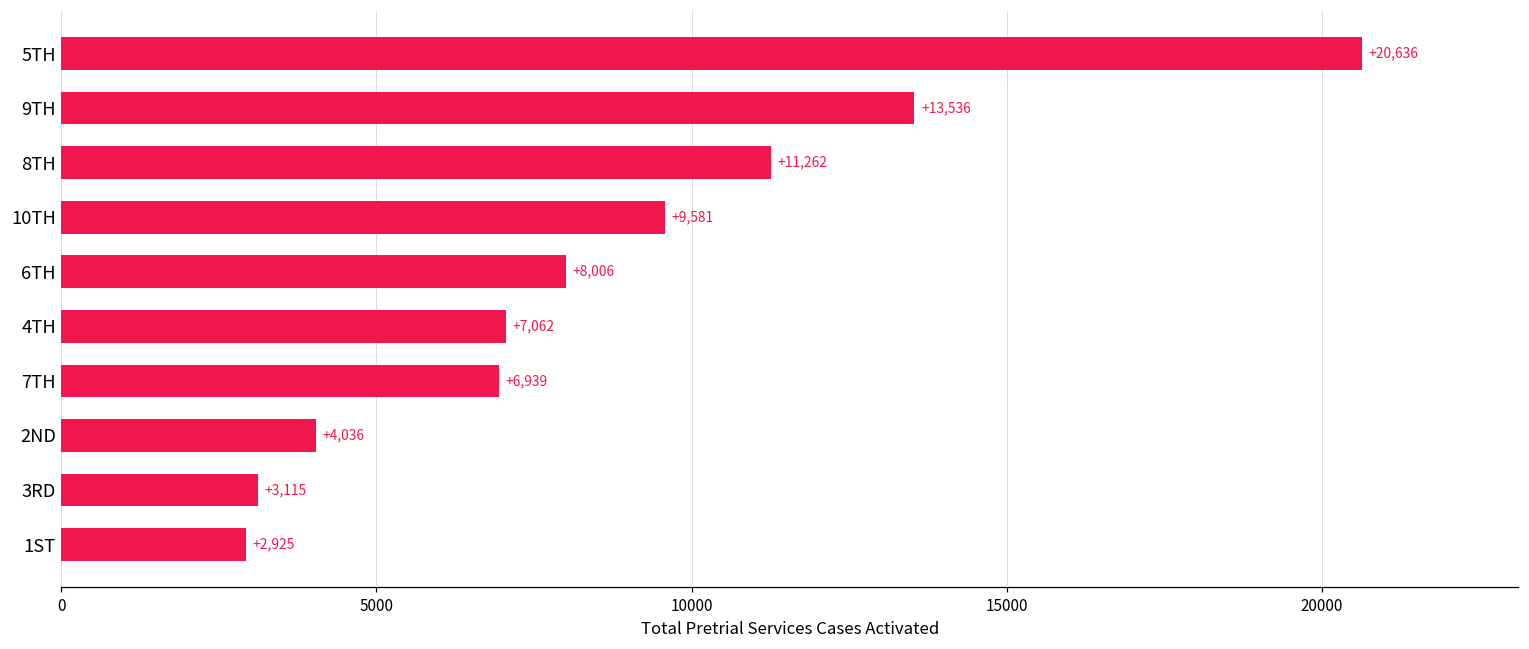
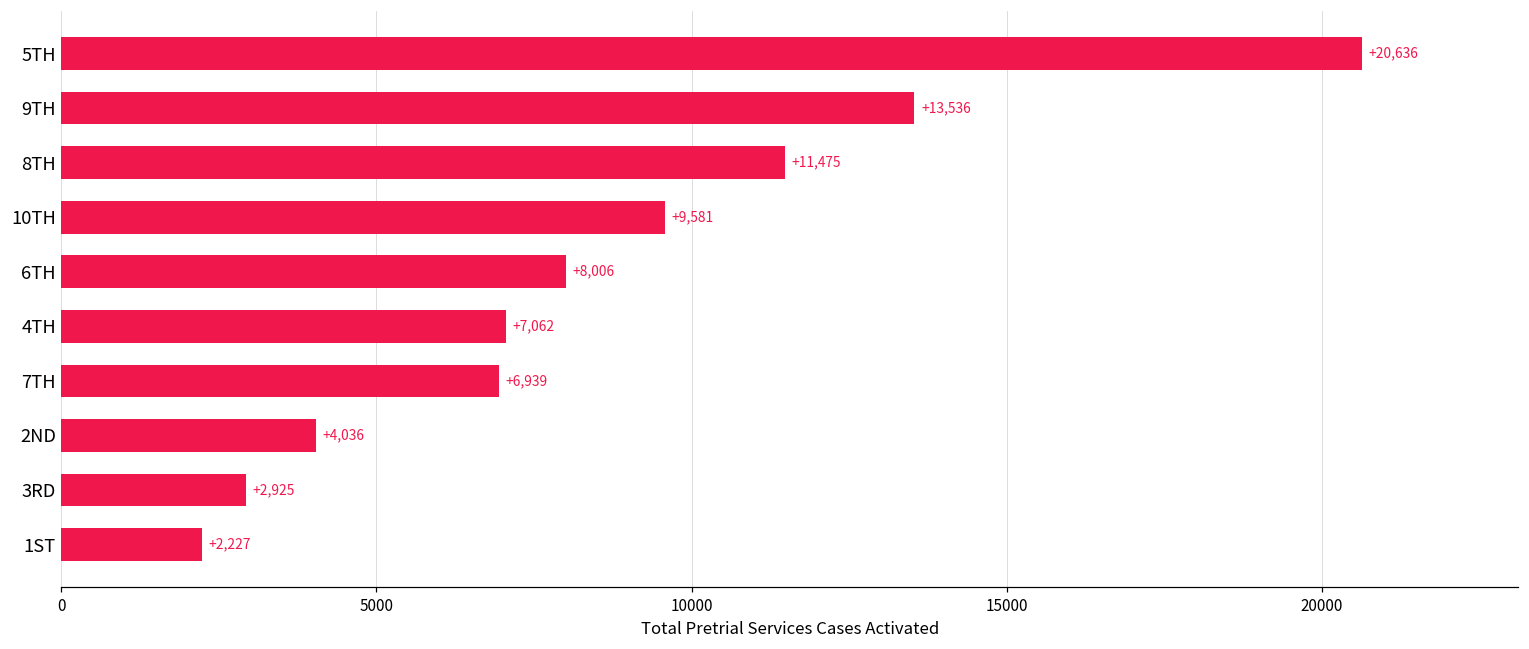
  {
    "5TH": "+20,636",
    "9TH": "+13,536",
-   "8TH": "+11,262",
+   "8TH": "+11,475",
    "10TH": "+9,581",
    "6TH": "+8,006",
    "4TH": "+7,062",
    "7TH": "+6,939",
    "2ND": "+4,036",
-   "3RD": "+3,115",
-   "1ST": "+2,925"
+   "3RD": "+2,925",
+   "1ST": "+2,227"
  }
